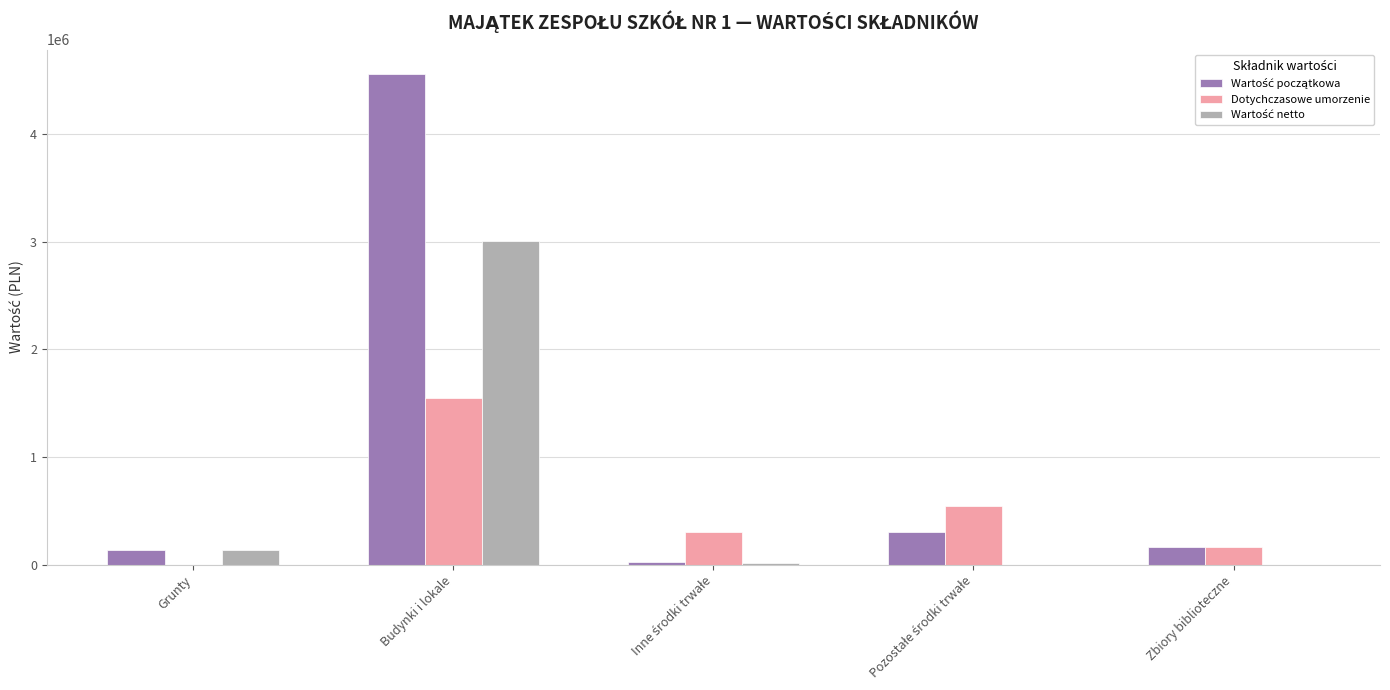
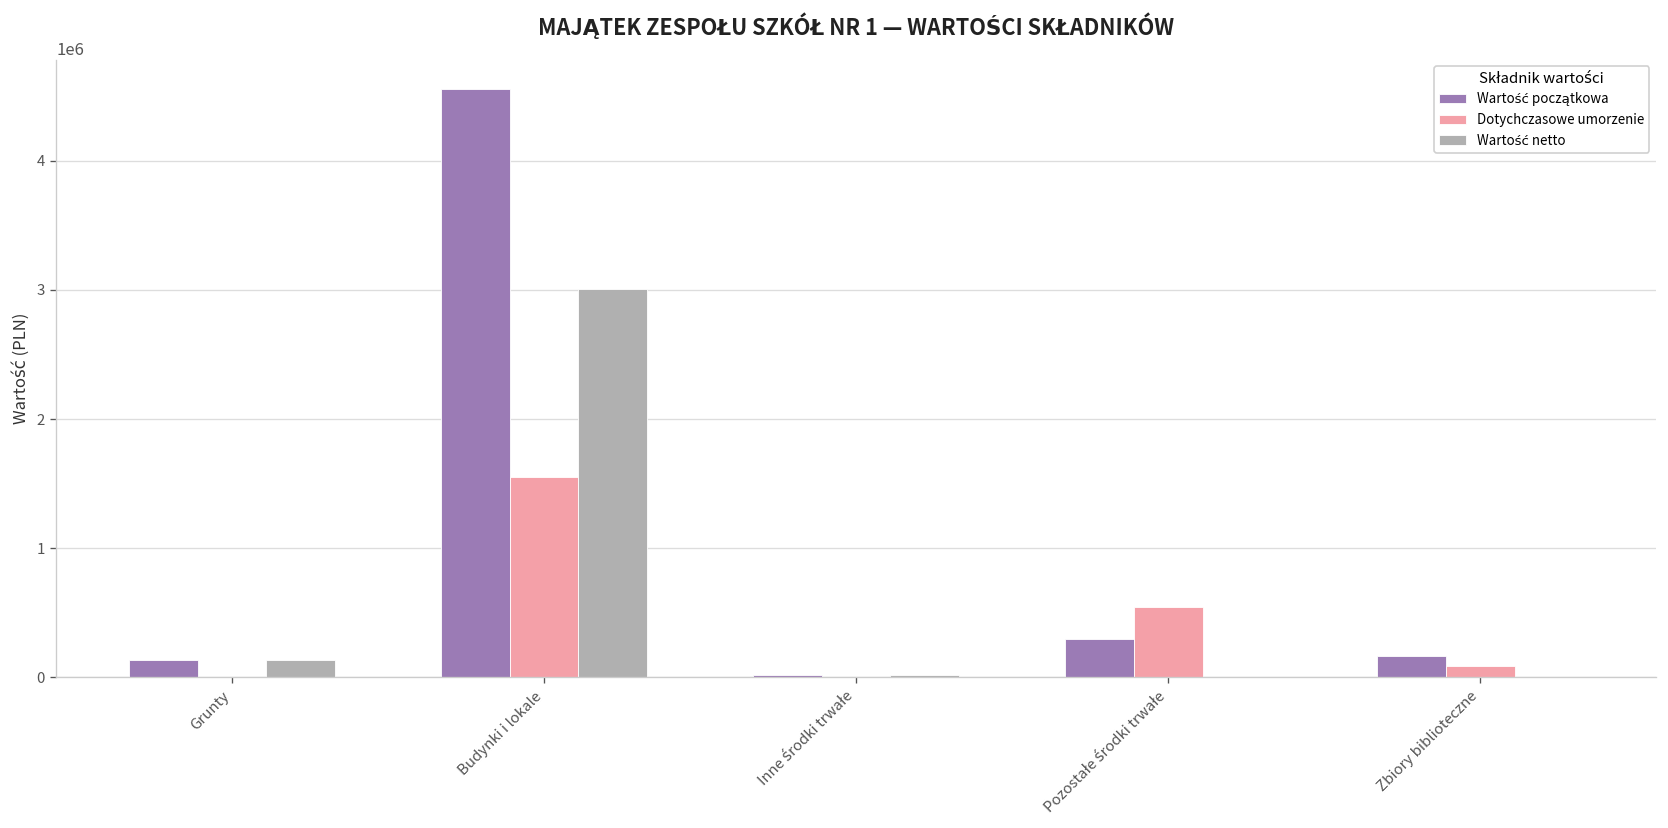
  {
    "Dotychczasowe umorzenie": {
      "Grunty": 0,
      "Budynki i lokale": 1550000,
-     "Inne środki trwałe": 300000,
+     "Inne środki trwałe": 0,
      "Pozostałe środki trwałe": 550000,
-     "Zbiory biblioteczne": 170000
+     "Zbiory biblioteczne": 90000
    }
  }
